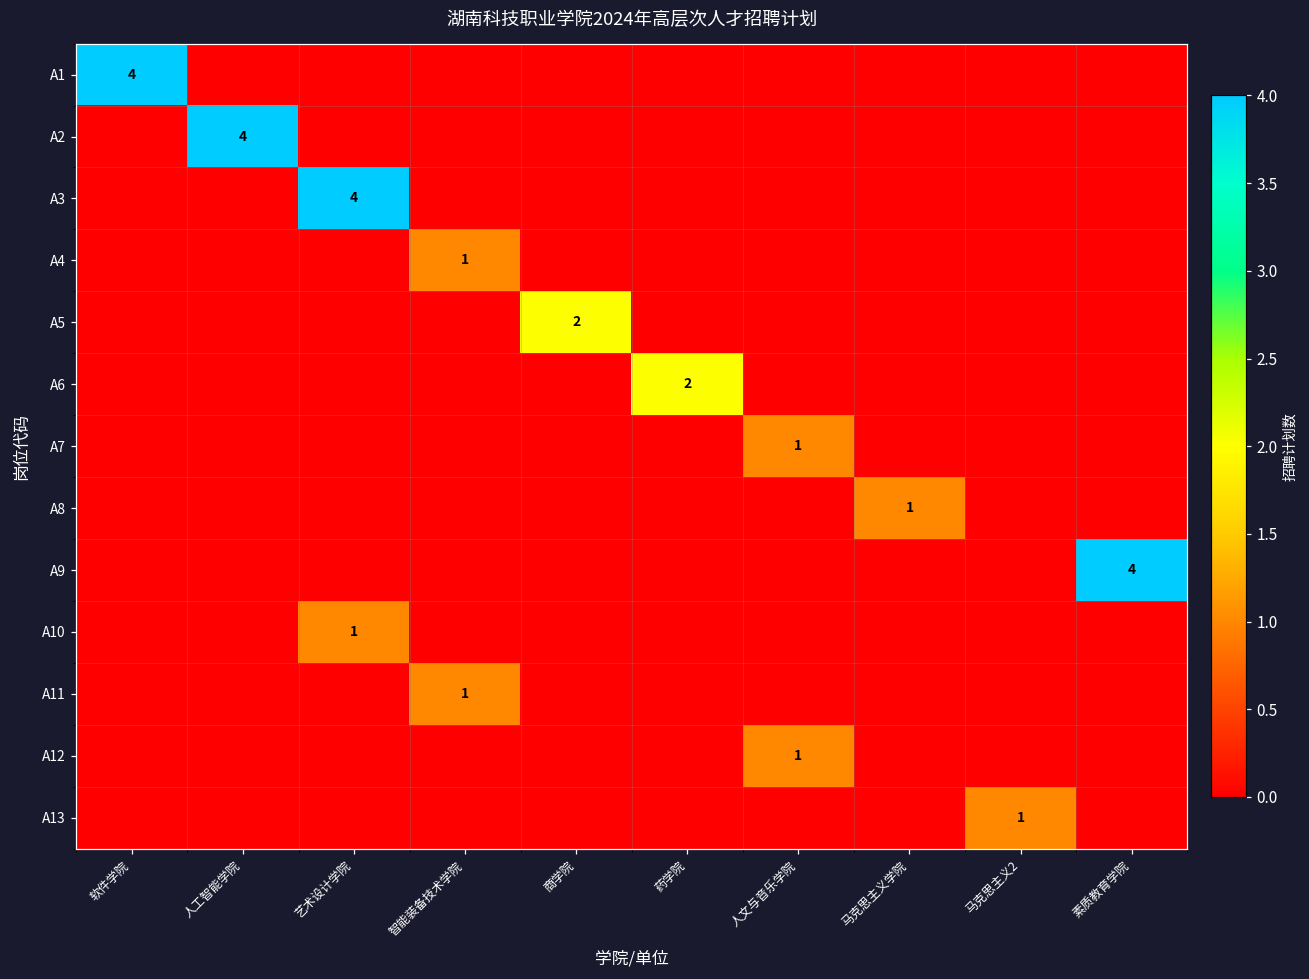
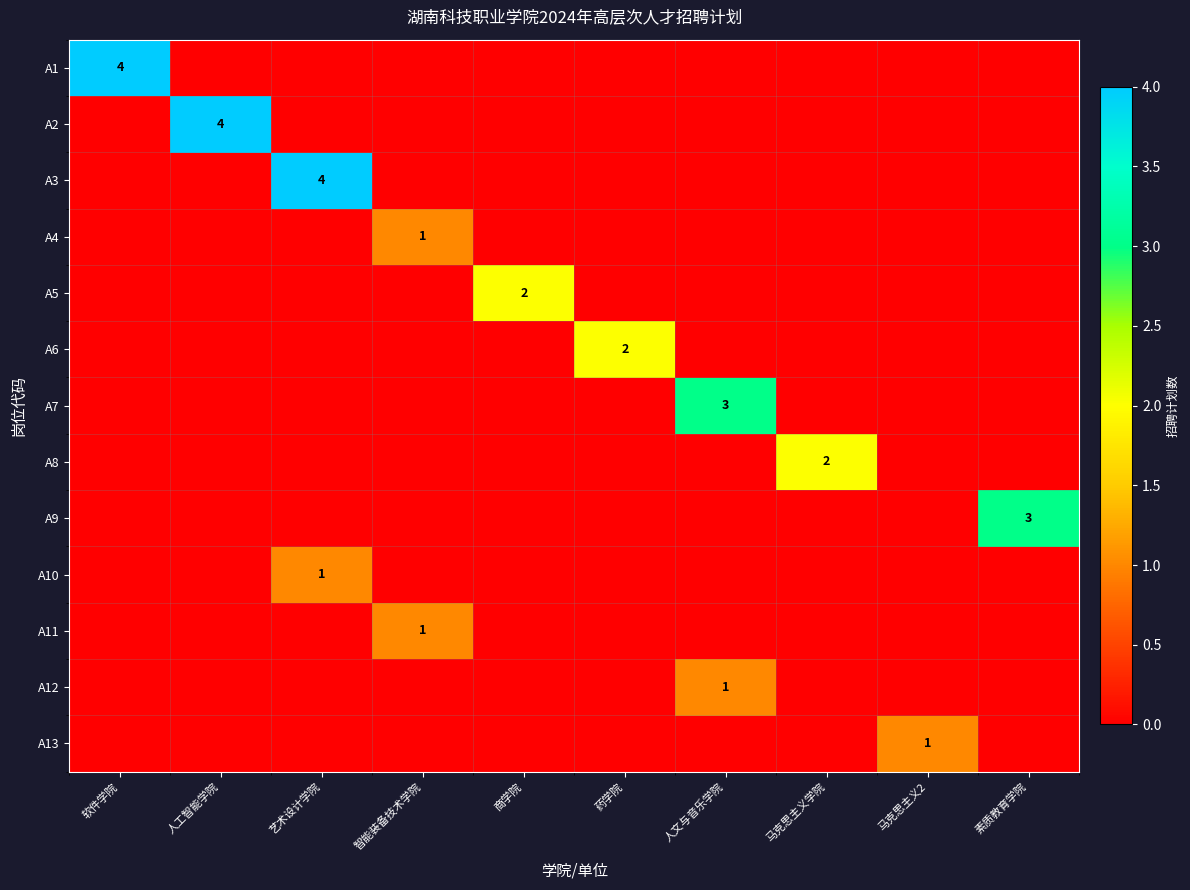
  {
    "A1": {
      "软件学院": 4
    },
    "A2": {
      "人工智能学院": 4
    },
    "A3": {
      "艺术设计学院": 4
    },
    "A4": {
      "智能装备技术学院": 1
    },
    "A5": {
      "商学院": 2
    },
    "A6": {
      "药学院": 2
    },
    "A7": {
-     "人文与音乐学院": 1
+     "人文与音乐学院": 3
    },
    "A8": {
-     "马克思主义学院": 1
+     "马克思主义学院": 2
    },
    "A9": {
-     "素质教育学院": 4
+     "素质教育学院": 3
    },
    "A10": {
      "艺术设计学院": 1
    },
    "A11": {
      "智能装备技术学院": 1
    },
    "A12": {
      "人文与音乐学院": 1
    },
    "A13": {
      "马克思主义2": 1
    }
  }
